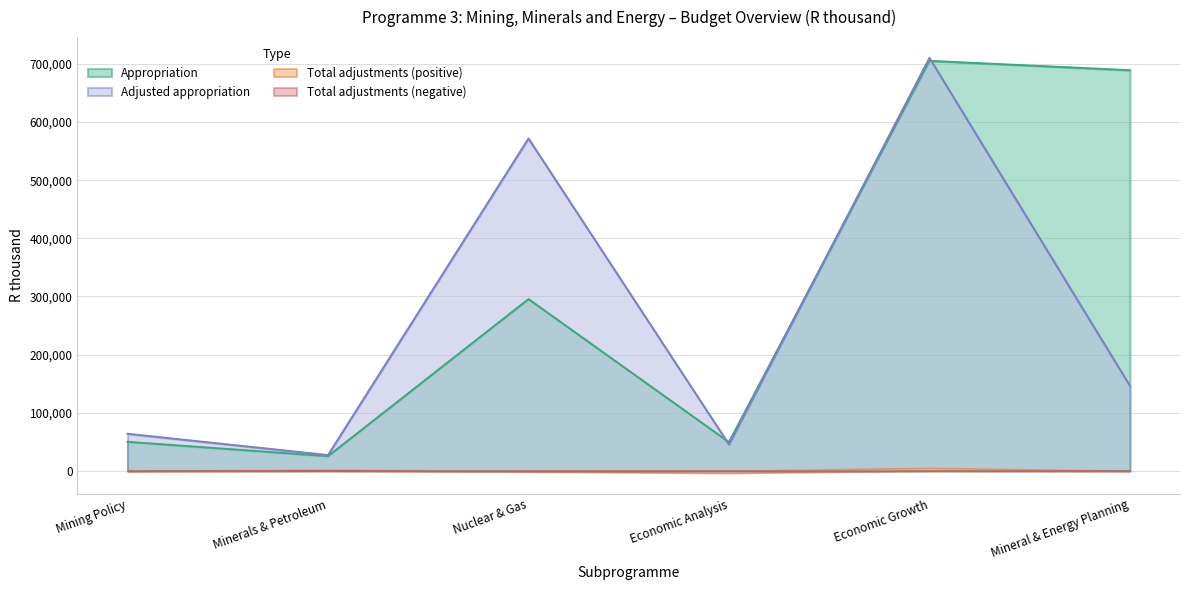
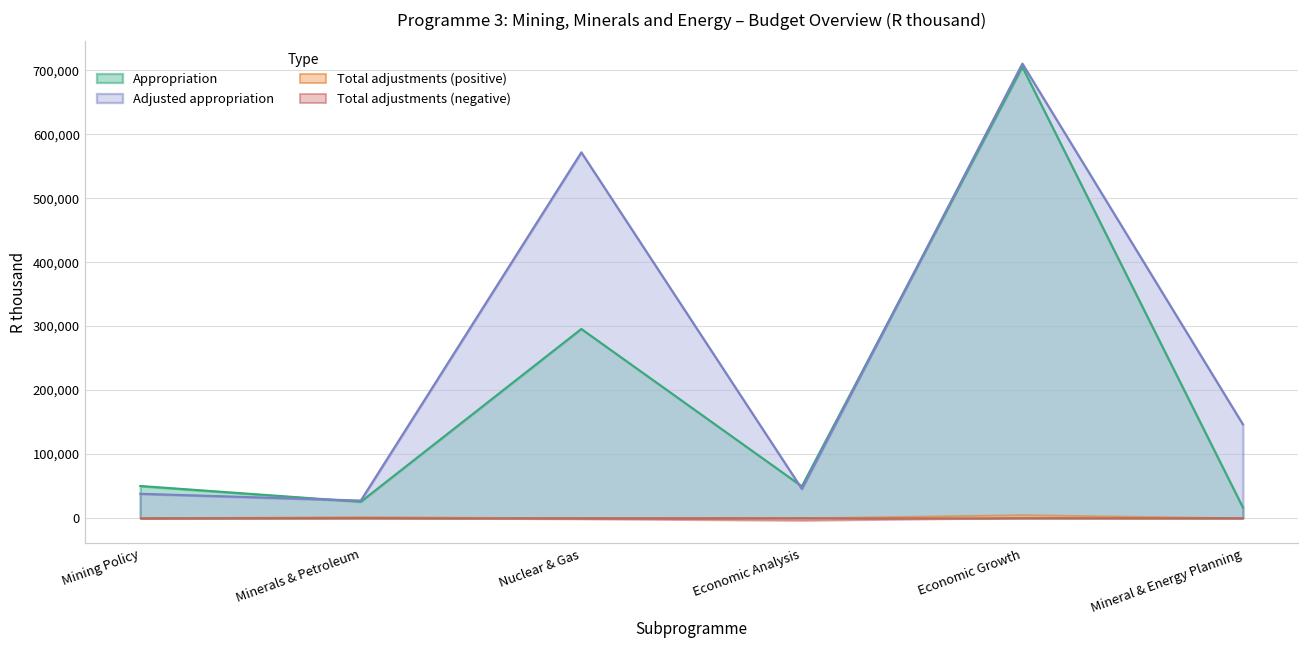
  {
    "Appropriation": {
      "Mining Policy": "50,000",
      "Nuclear & Gas": "300,000",
      "Economic Growth": "710,000",
-     "Mineral & Energy Planning": "690,000"
+     "Mineral & Energy Planning": "20,000"
    },
    "Adjusted appropriation": {
-     "Mining Policy": "60,000",
+     "Mining Policy": "40,000",
      "Nuclear & Gas": "570,000",
      "Economic Growth": "710,000",
      "Mineral & Energy Planning": "150,000"
    }
  }
